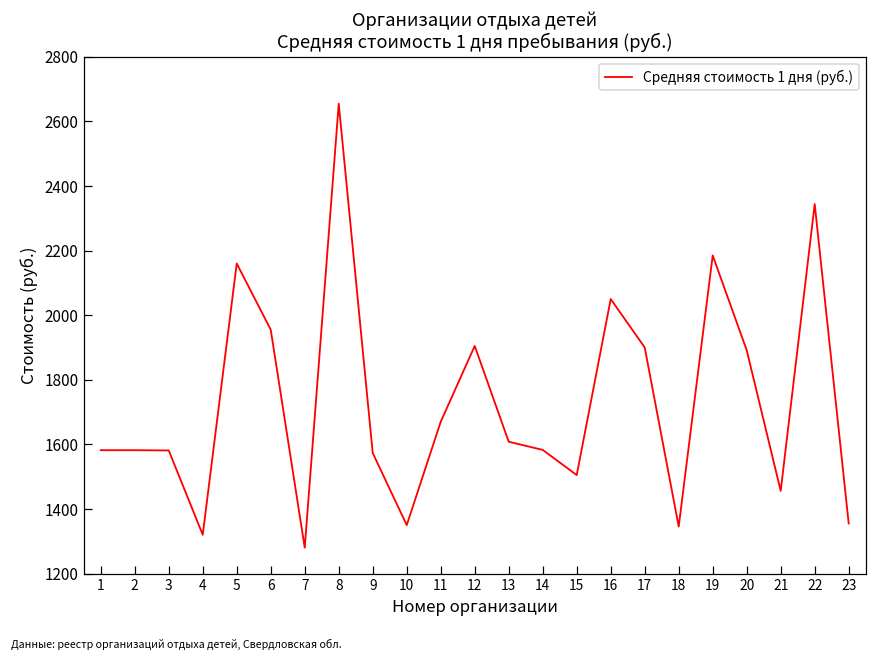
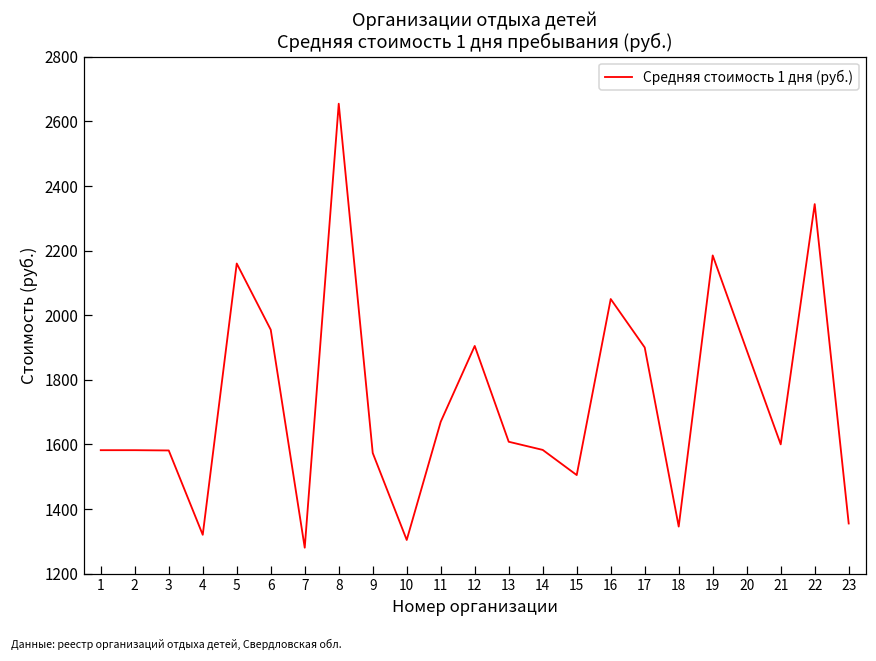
  {
    "1": 1580,
    "2": 1580,
    "3": 1580,
    "4": 1320,
    "5": 2160,
    "6": 1960,
    "7": 1280,
    "8": 2650,
    "9": 1570,
-   "10": 1350,
+   "10": 1300,
    "11": 1670,
    "12": 1900,
    "13": 1610,
    "14": 1580,
    "15": 1500,
    "16": 2050,
    "17": 1900,
    "18": 1350,
    "19": 2190,
    "20": 1890,
-   "21": 1460,
+   "21": 1600,
    "22": 2340,
    "23": 1360
  }
